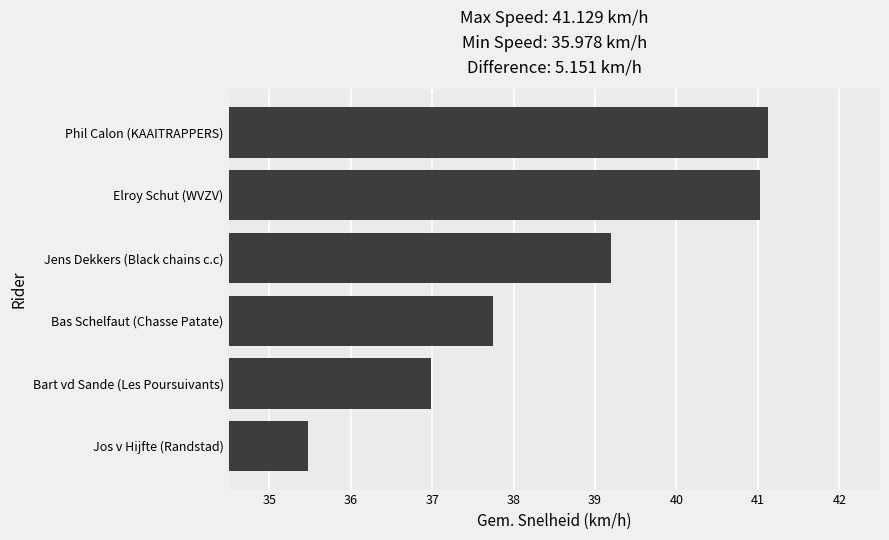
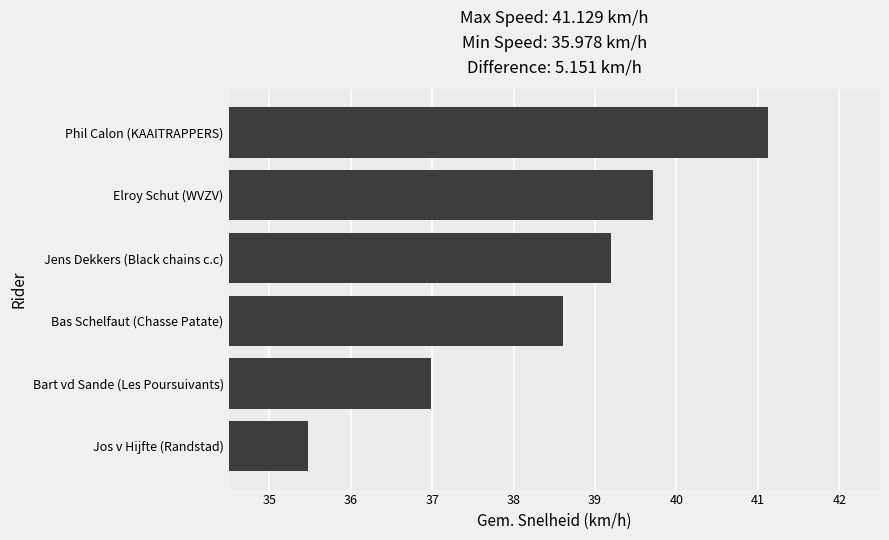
  {
    "Phil Calon (KAAITRAPPERS)": 41.1,
-   "Elroy Schut (WVZV)": 41.0,
+   "Elroy Schut (WVZV)": 39.7,
    "Jens Dekkers (Black chains c.c)": 39.2,
-   "Bas Schelfaut (Chasse Patate)": 37.7,
+   "Bas Schelfaut (Chasse Patate)": 38.6,
    "Bart vd Sande (Les Poursuivants)": 37.0,
    "Jos v Hijfte (Randstad)": 35.5
  }
